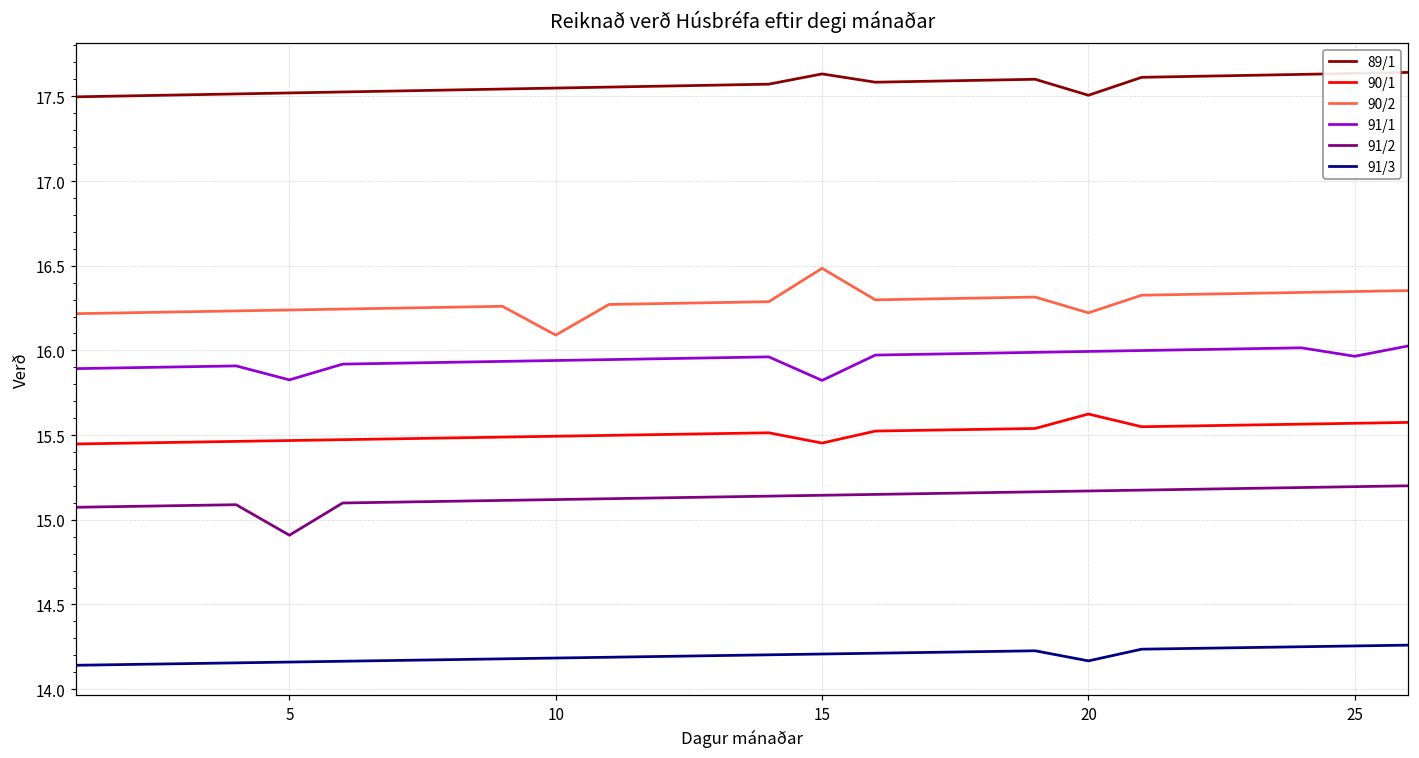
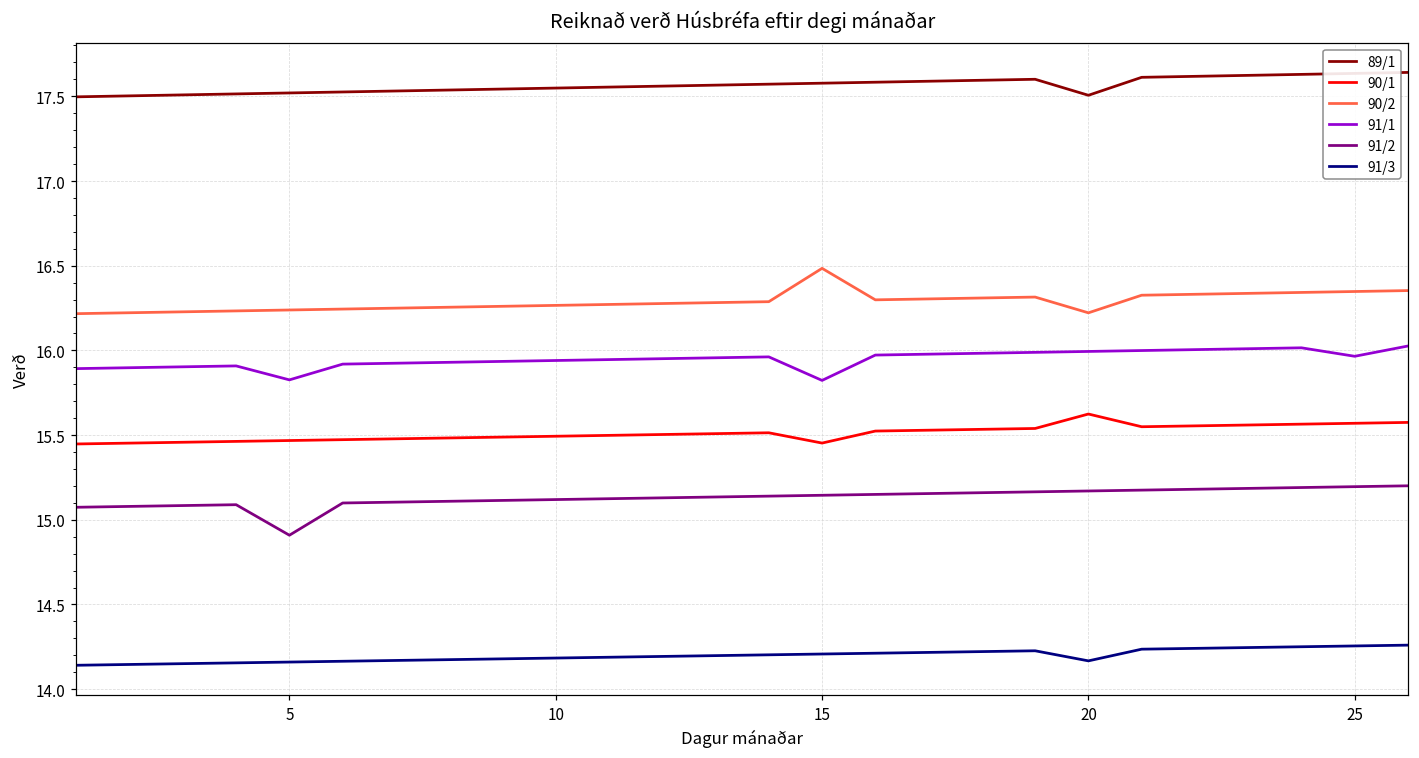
  {
    "89/1": {
      "5": 17.52,
      "10": 17.55,
-     "15": 17.63,
+     "15": 17.58,
      "20": 17.51
    },
    "90/1": {
      "5": 15.47,
      "10": 15.49,
      "15": 15.45,
      "20": 15.62,
      "25": 15.57
    },
    "90/2": {
      "5": 16.24,
-     "10": 16.09,
+     "10": 16.27,
      "15": 16.48,
      "20": 16.22,
      "25": 16.35
    },
    "91/1": {
      "5": 15.83,
      "10": 15.94,
      "15": 15.82,
      "20": 15.99,
      "25": 15.97
    },
    "91/2": {
      "5": 14.91,
      "10": 15.12,
      "15": 15.14,
      "20": 15.17,
      "25": 15.20
    },
    "91/3": {
      "5": 14.16,
      "10": 14.18,
      "15": 14.21,
      "20": 14.17,
      "25": 14.26
    }
  }
